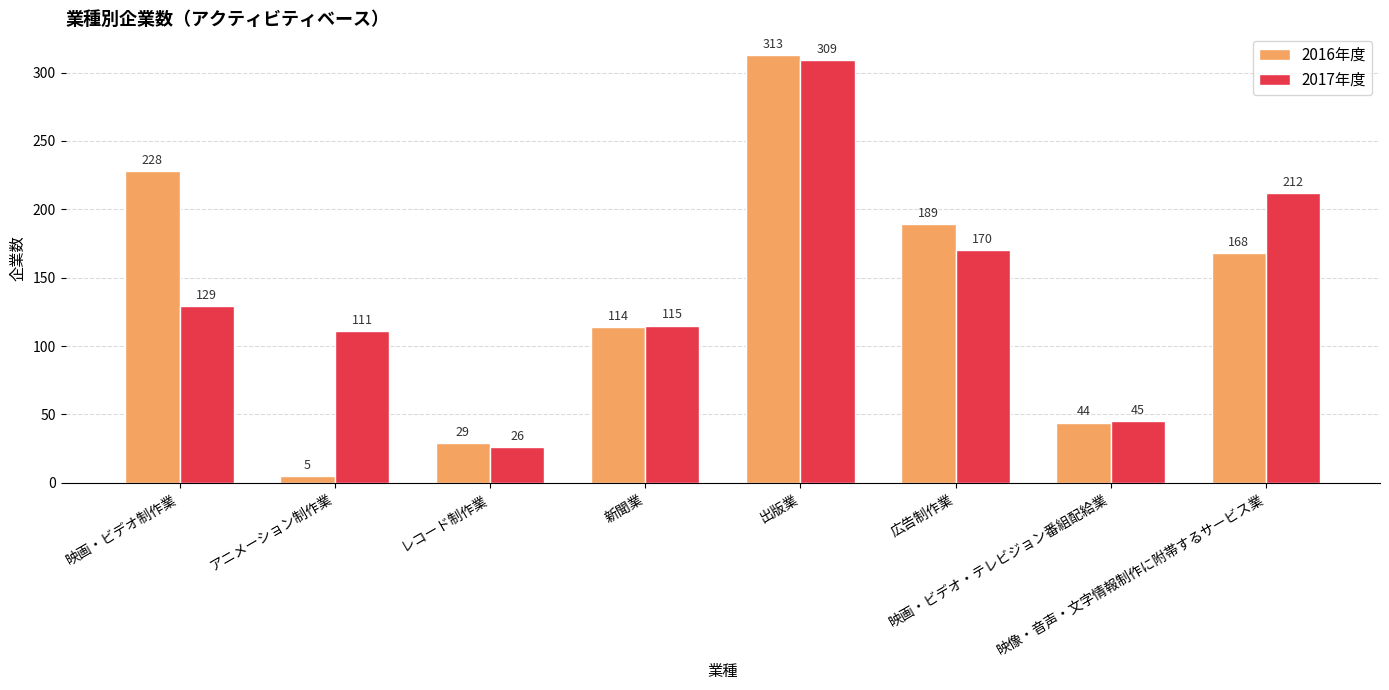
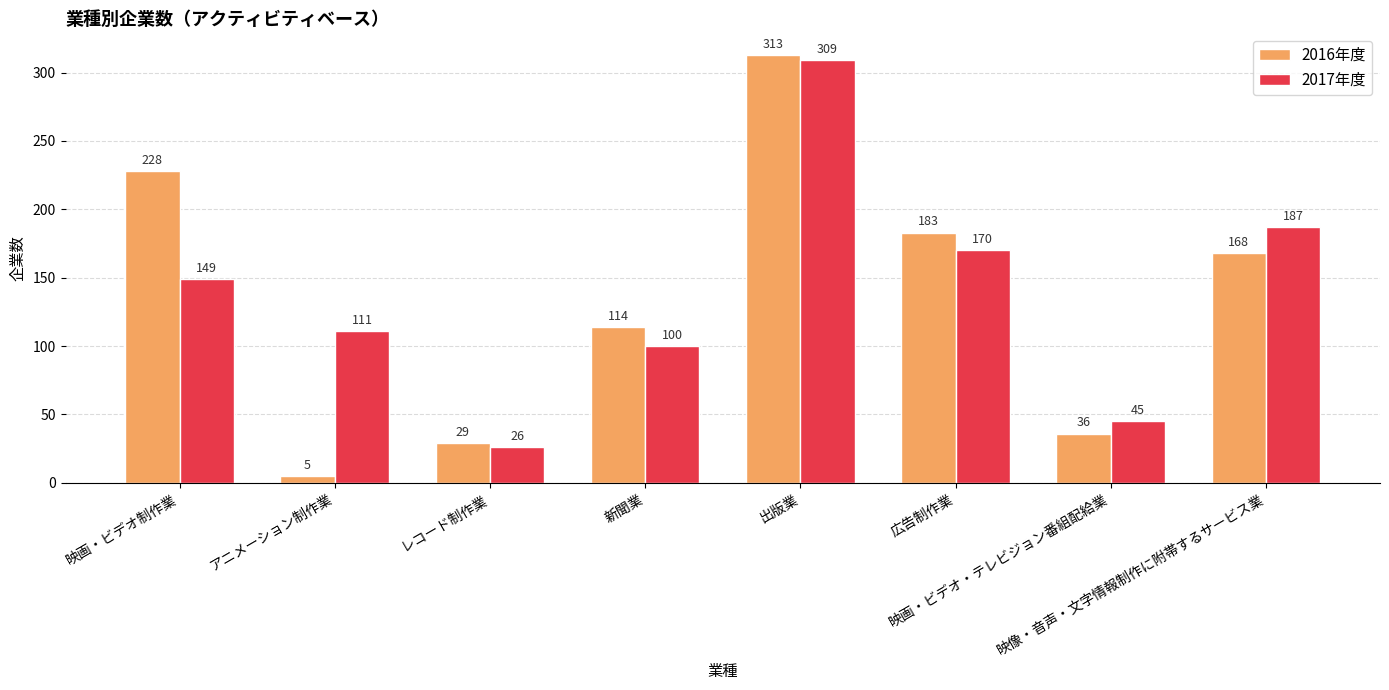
  {
    "2016年度": {
      "映画・ビデオ制作業": 228,
      "アニメーション制作業": 5,
      "レコード制作業": 29,
      "新聞業": 114,
      "出版業": 313,
-     "広告制作業": 189,
-     "映画・ビデオ・テレビジョン番組配給業": 44,
+     "広告制作業": 183,
+     "映画・ビデオ・テレビジョン番組配給業": 36,
      "映像・音声・文字情報制作に附帯するサービス業": 168
    },
    "2017年度": {
-     "映画・ビデオ制作業": 129,
+     "映画・ビデオ制作業": 149,
      "アニメーション制作業": 111,
      "レコード制作業": 26,
-     "新聞業": 115,
+     "新聞業": 100,
      "出版業": 309,
      "広告制作業": 170,
      "映画・ビデオ・テレビジョン番組配給業": 45,
-     "映像・音声・文字情報制作に附帯するサービス業": 212
+     "映像・音声・文字情報制作に附帯するサービス業": 187
    }
  }
